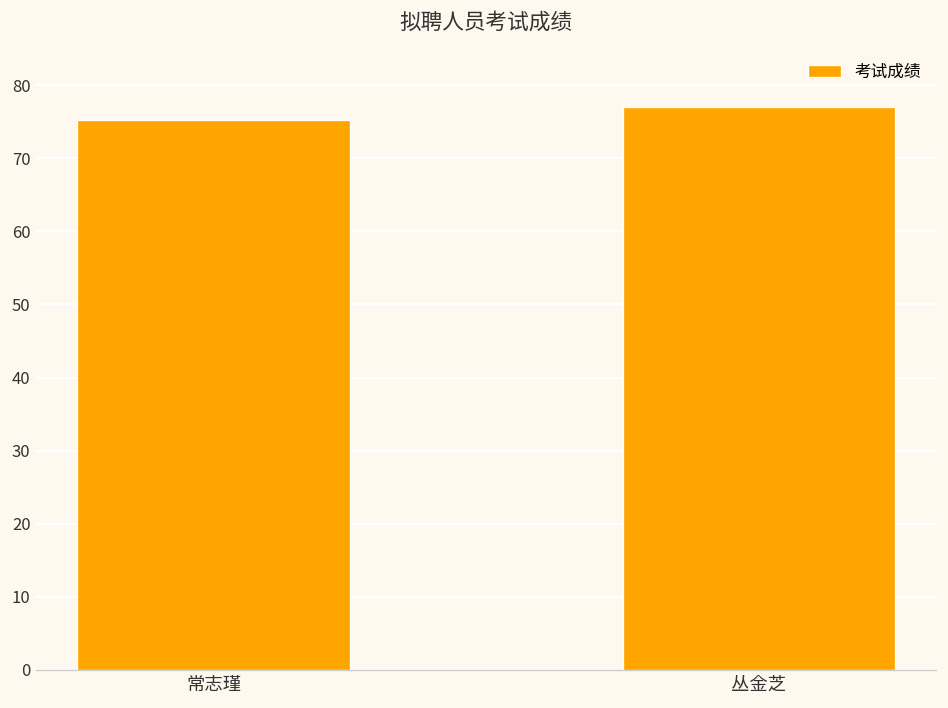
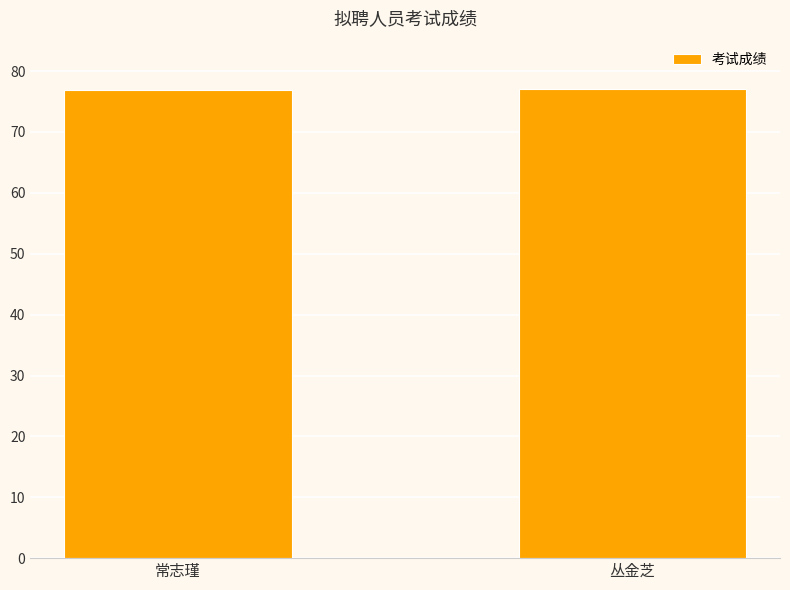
  {
-   "常志瑾": 75,
+   "常志瑾": 77,
    "丛金芝": 77
  }
